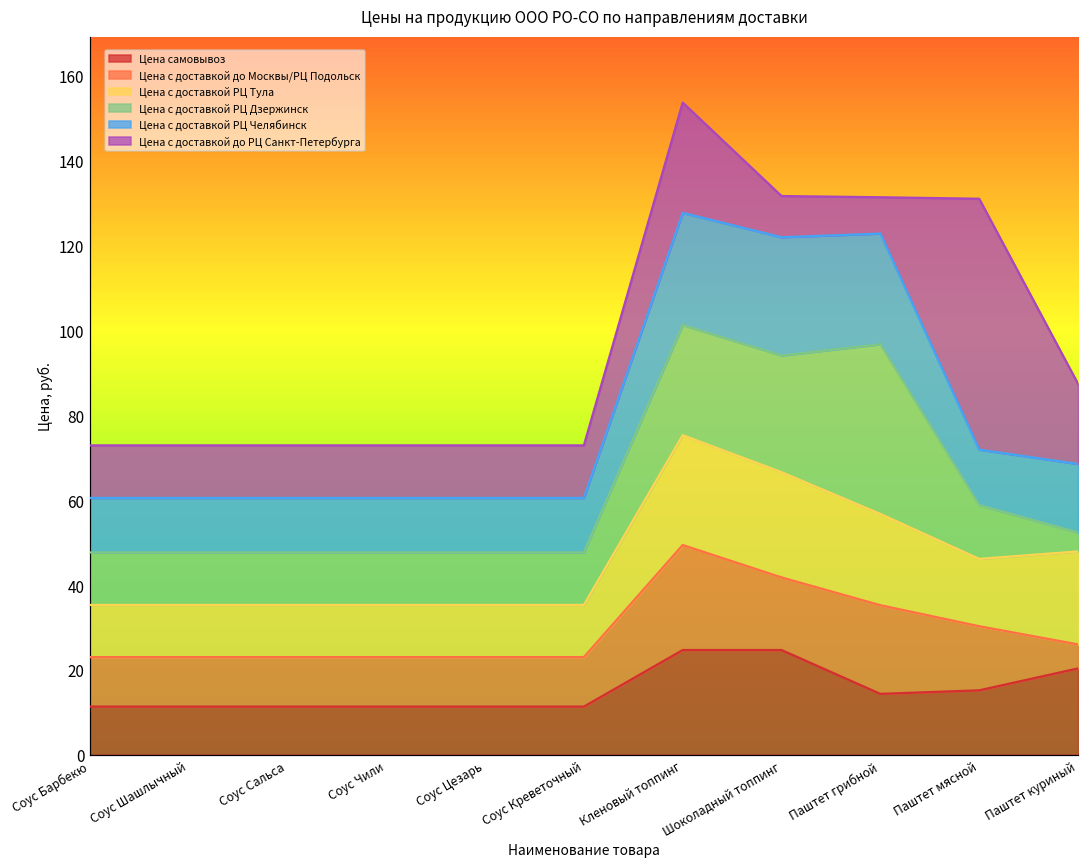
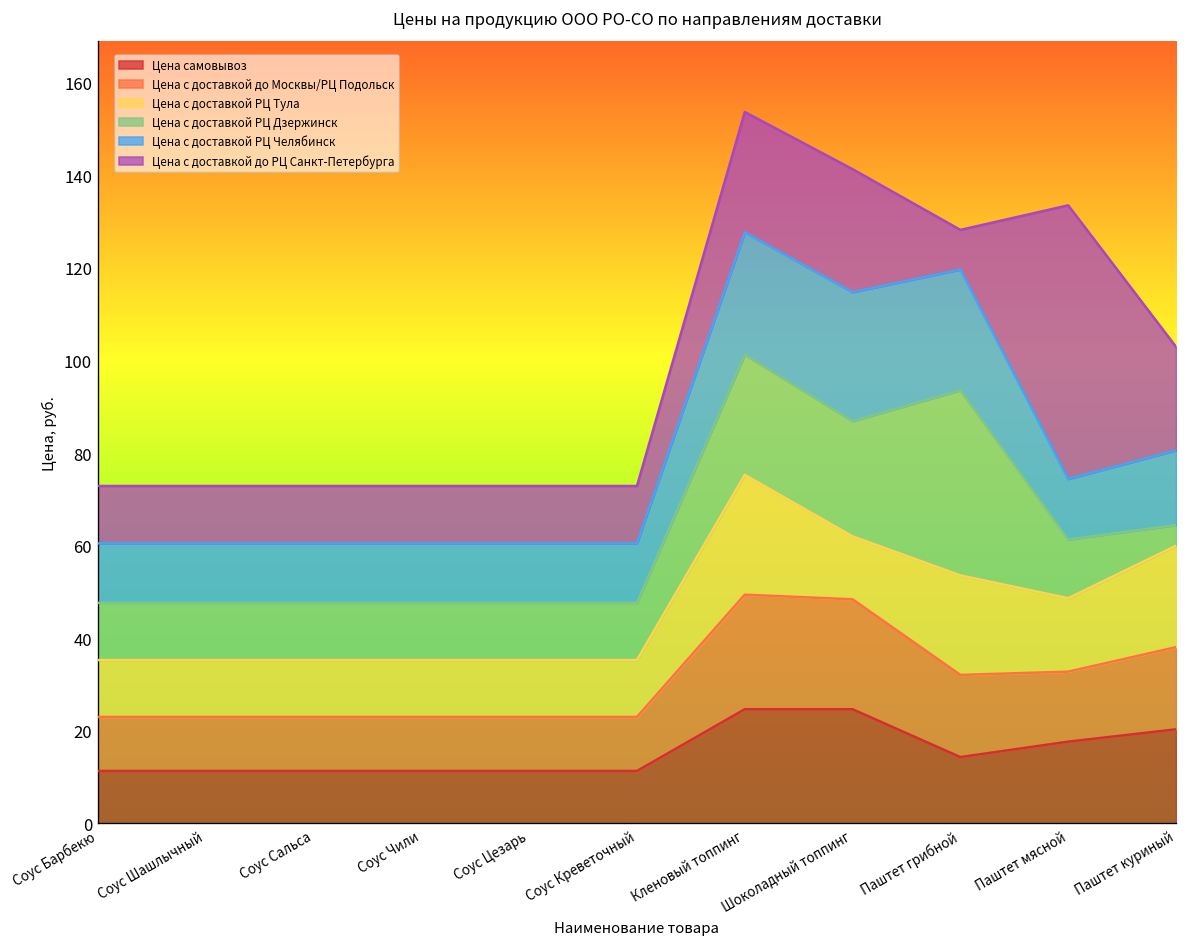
  {
    "Цена самовывоз": {
      "Соус Барбекю": 11,
      "Соус Шашлычный": 11,
      "Соус Сальса": 11,
      "Соус Чили": 11,
      "Соус Цезарь": 11,
      "Соус Креветочный": 11,
      "Кленовый топпинг": 25,
      "Шоколадный топпинг": 25,
      "Паштет грибной": 14,
-     "Паштет мясной": 15,
+     "Паштет мясной": 18,
      "Паштет куриный": 20
    },
    "Цена с доставкой до Москвы/РЦ Подольск": {
      "Соус Барбекю": 12,
      "Соус Шашлычный": 12,
      "Соус Сальса": 12,
      "Соус Чили": 12,
      "Соус Цезарь": 12,
      "Соус Креветочный": 12,
      "Кленовый топпинг": 25,
-     "Шоколадный топпинг": 17,
-     "Паштет грибной": 21,
+     "Шоколадный топпинг": 24,
+     "Паштет грибной": 18,
      "Паштет мясной": 15,
-     "Паштет куриный": 6
+     "Паштет куриный": 18
    },
    "Цена с доставкой РЦ Тула": {
      "Соус Барбекю": 12,
      "Соус Шашлычный": 12,
      "Соус Сальса": 12,
      "Соус Чили": 12,
      "Соус Цезарь": 12,
      "Соус Креветочный": 12,
      "Кленовый топпинг": 26,
-     "Шоколадный топпинг": 25,
+     "Шоколадный топпинг": 14,
      "Паштет грибной": 22,
      "Паштет мясной": 16,
      "Паштет куриный": 22
    },
    "Цена с доставкой РЦ Дзержинск": {
      "Соус Барбекю": 12,
      "Соус Шашлычный": 12,
      "Соус Сальса": 12,
      "Соус Чили": 12,
      "Соус Цезарь": 12,
      "Соус Креветочный": 12,
      "Кленовый топпинг": 26,
-     "Шоколадный топпинг": 28,
+     "Шоколадный топпинг": 25,
      "Паштет грибной": 40,
      "Паштет мясной": 13,
      "Паштет куриный": 4
    },
    "Цена с доставкой РЦ Челябинск": {
      "Соус Барбекю": 13,
      "Соус Шашлычный": 13,
      "Соус Сальса": 13,
      "Соус Чили": 13,
      "Соус Цезарь": 13,
      "Соус Креветочный": 13,
      "Кленовый топпинг": 26,
      "Шоколадный топпинг": 28,
      "Паштет грибной": 26,
      "Паштет мясной": 13,
      "Паштет куриный": 16
    },
    "Цена с доставкой до РЦ Санкт-Петербурга": {
      "Соус Барбекю": 12,
      "Соус Шашлычный": 12,
      "Соус Сальса": 12,
      "Соус Чили": 12,
      "Соус Цезарь": 12,
      "Соус Креветочный": 12,
      "Кленовый топпинг": 26,
-     "Шоколадный топпинг": 10,
+     "Шоколадный топпинг": 27,
      "Паштет грибной": 9,
      "Паштет мясной": 59,
-     "Паштет куриный": 19
+     "Паштет куриный": 22
    }
  }
